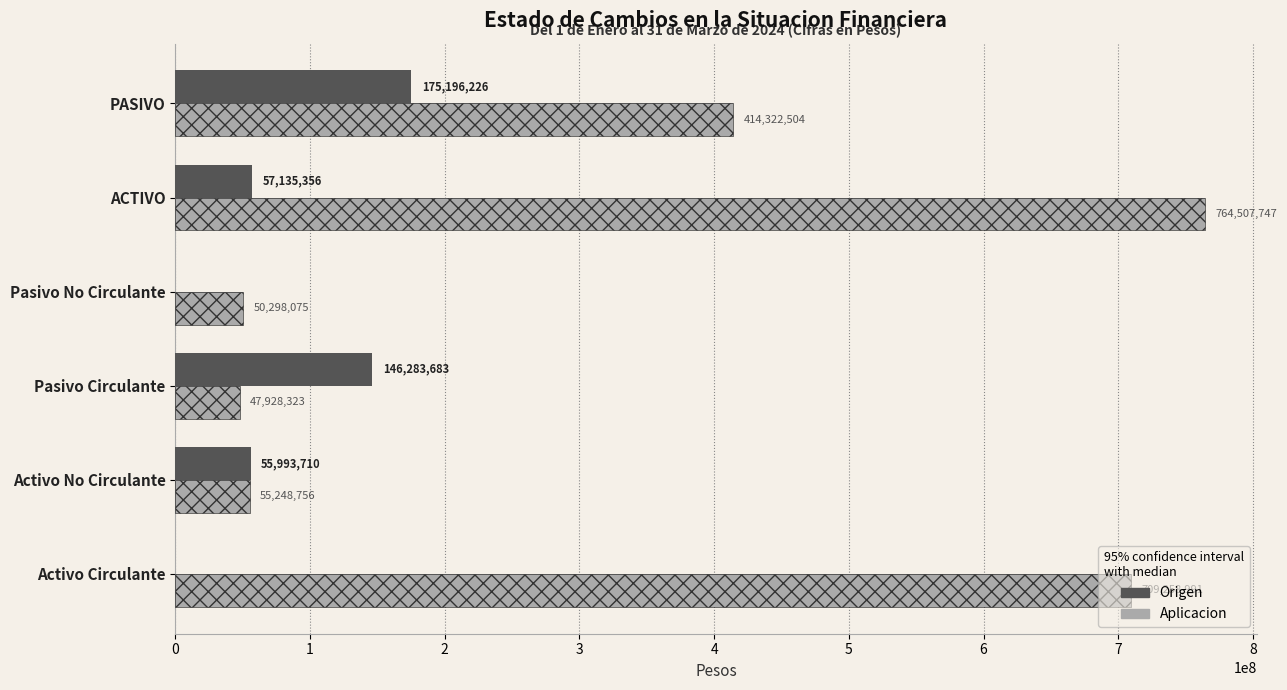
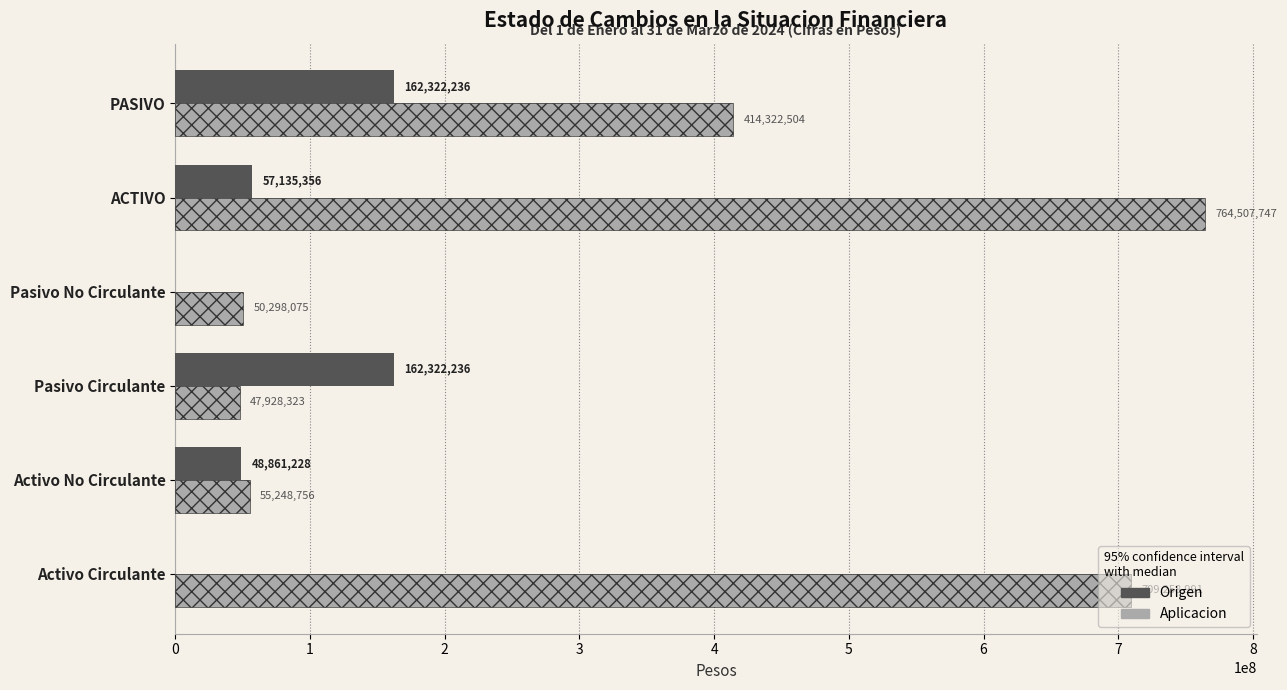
  {
    "Origen": {
-     "PASIVO": "175,196,226",
+     "PASIVO": "162,322,236",
      "ACTIVO": "57,135,356",
-     "Pasivo Circulante": "146,283,683",
-     "Activo No Circulante": "55,993,710"
+     "Pasivo Circulante": "162,322,236",
+     "Activo No Circulante": "48,861,228"
    },
    "Aplicacion": {
      "PASIVO": "414,322,504",
      "ACTIVO": "764,507,747",
      "Pasivo No Circulante": "50,298,075",
      "Pasivo Circulante": "47,928,323",
      "Activo No Circulante": "55,248,756"
    }
  }
